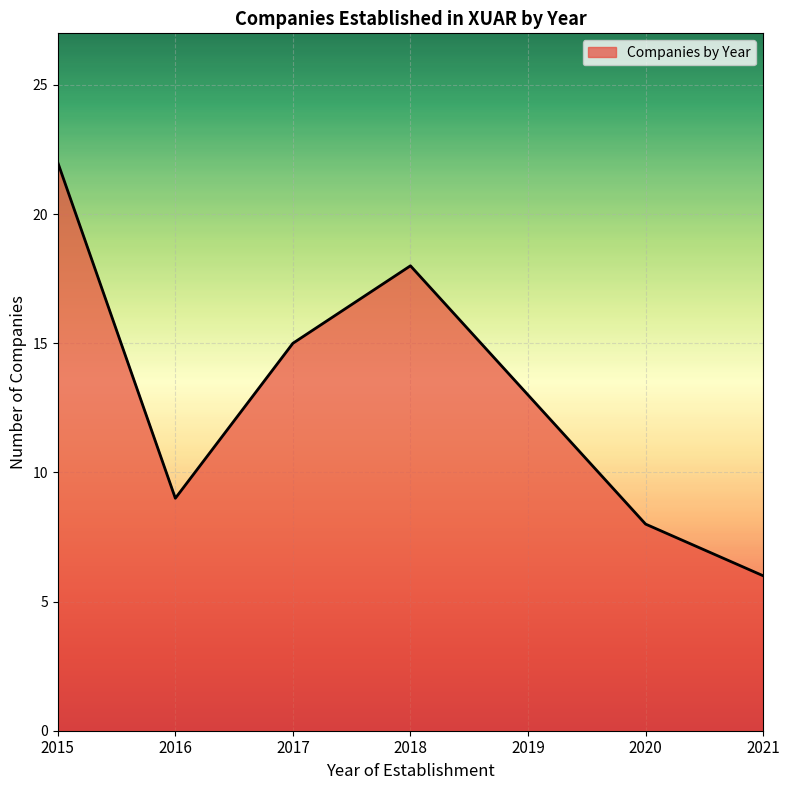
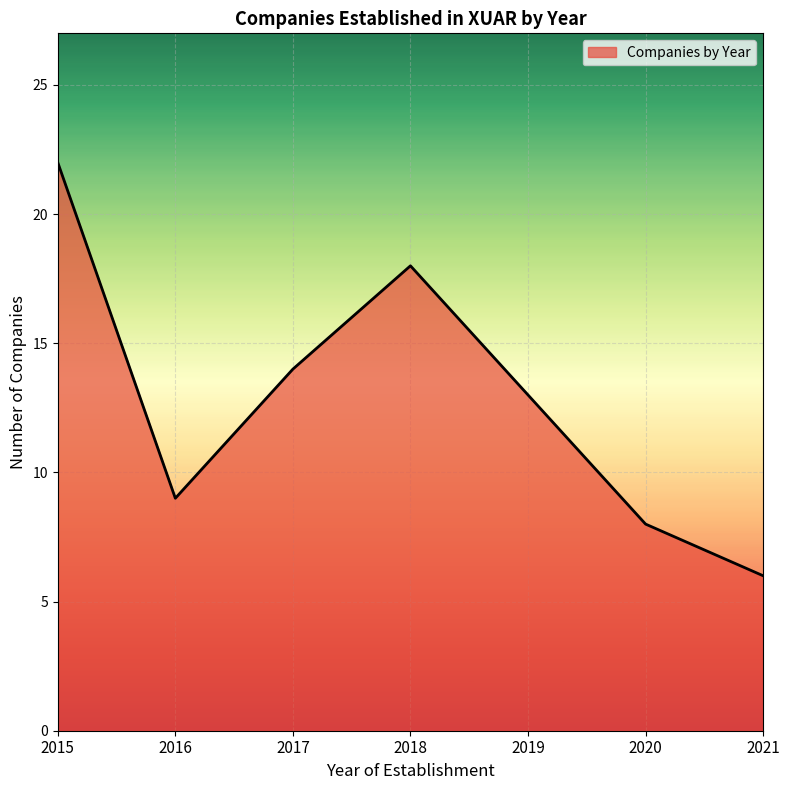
  {
    "2015": 22,
    "2016": 9,
-   "2017": 15,
+   "2017": 14,
    "2018": 18,
    "2019": 13,
    "2020": 8,
    "2021": 6
  }
